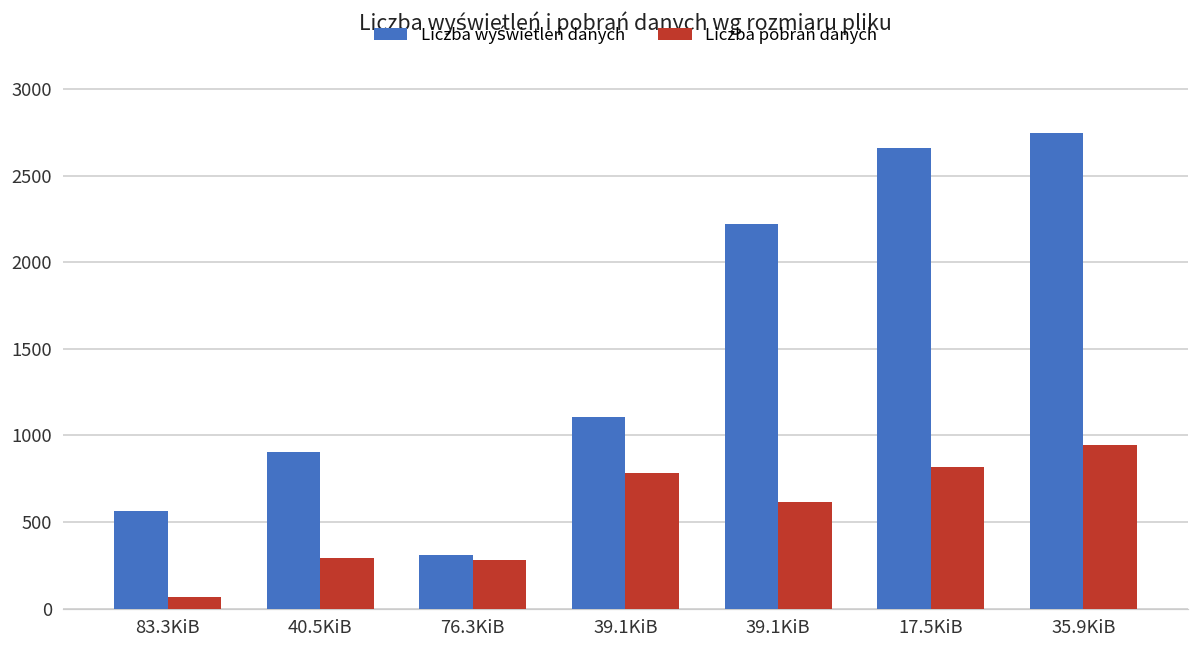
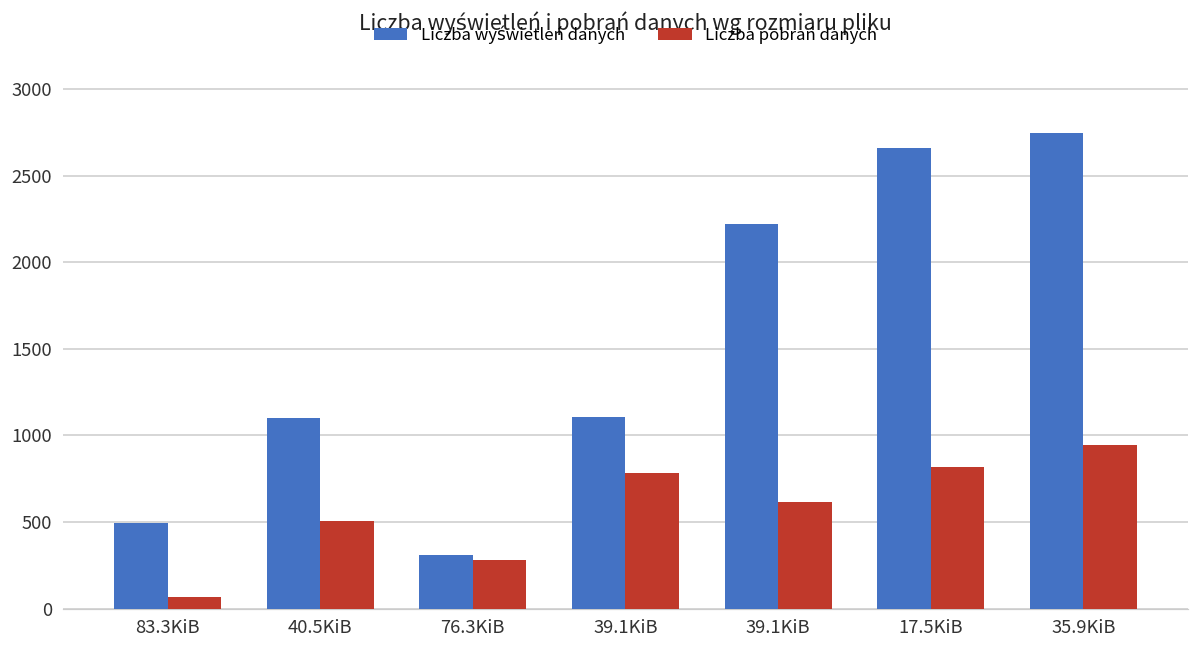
  {
    "Liczba wyświetleń danych": {
-     "83.3KiB": 560,
-     "40.5KiB": 910,
+     "83.3KiB": 490,
+     "40.5KiB": 1100,
      "76.3KiB": 310,
      "17.5KiB": 2660,
      "35.9KiB": 2750
    },
    "Liczba pobrań danych": {
      "83.3KiB": 70,
-     "40.5KiB": 290,
+     "40.5KiB": 510,
      "76.3KiB": 280,
      "17.5KiB": 820,
      "35.9KiB": 950
    }
  }
